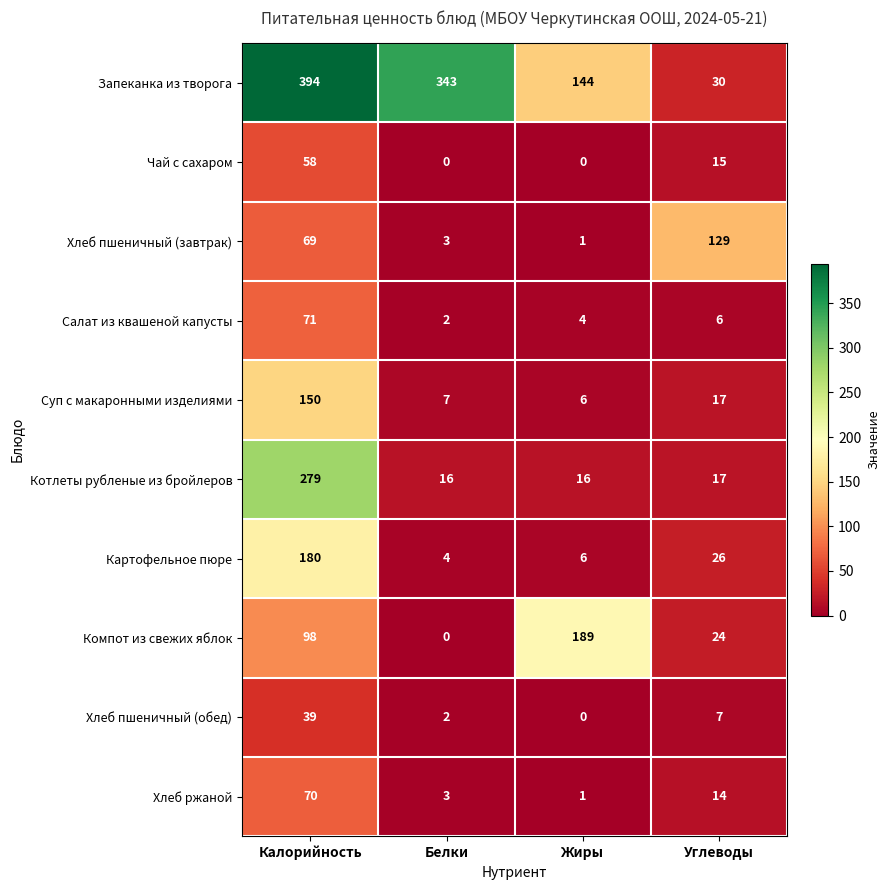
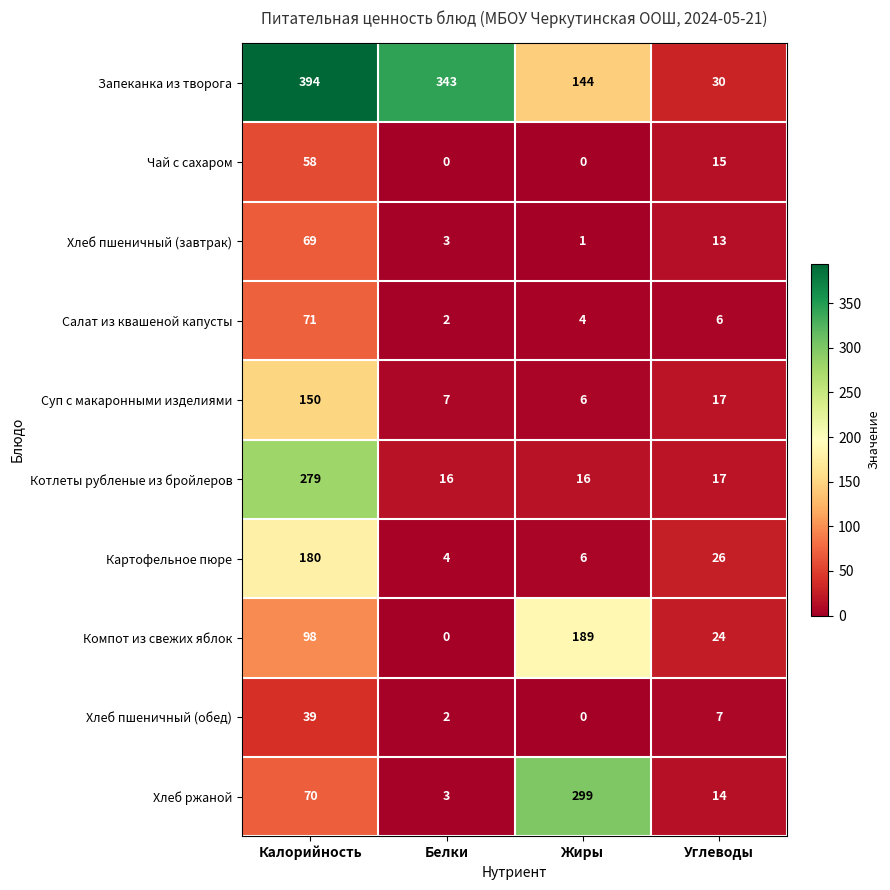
  {
    "Запеканка из творога": {
      "Калорийность": 394,
      "Белки": 343,
      "Жиры": 144,
      "Углеводы": 30
    },
    "Чай с сахаром": {
      "Калорийность": 58,
      "Белки": 0,
      "Жиры": 0,
      "Углеводы": 15
    },
    "Хлеб пшеничный (завтрак)": {
      "Калорийность": 69,
      "Белки": 3,
      "Жиры": 1,
-     "Углеводы": 129
+     "Углеводы": 13
    },
    "Салат из квашеной капусты": {
      "Калорийность": 71,
      "Белки": 2,
      "Жиры": 4,
      "Углеводы": 6
    },
    "Суп с макаронными изделиями": {
      "Калорийность": 150,
      "Белки": 7,
      "Жиры": 6,
      "Углеводы": 17
    },
    "Котлеты рубленые из бройлеров": {
      "Калорийность": 279,
      "Белки": 16,
      "Жиры": 16,
      "Углеводы": 17
    },
    "Картофельное пюре": {
      "Калорийность": 180,
      "Белки": 4,
      "Жиры": 6,
      "Углеводы": 26
    },
    "Компот из свежих яблок": {
      "Калорийность": 98,
      "Белки": 0,
      "Жиры": 189,
      "Углеводы": 24
    },
    "Хлеб пшеничный (обед)": {
      "Калорийность": 39,
      "Белки": 2,
      "Жиры": 0,
      "Углеводы": 7
    },
    "Хлеб ржаной": {
      "Калорийность": 70,
      "Белки": 3,
-     "Жиры": 1,
+     "Жиры": 299,
      "Углеводы": 14
    }
  }
